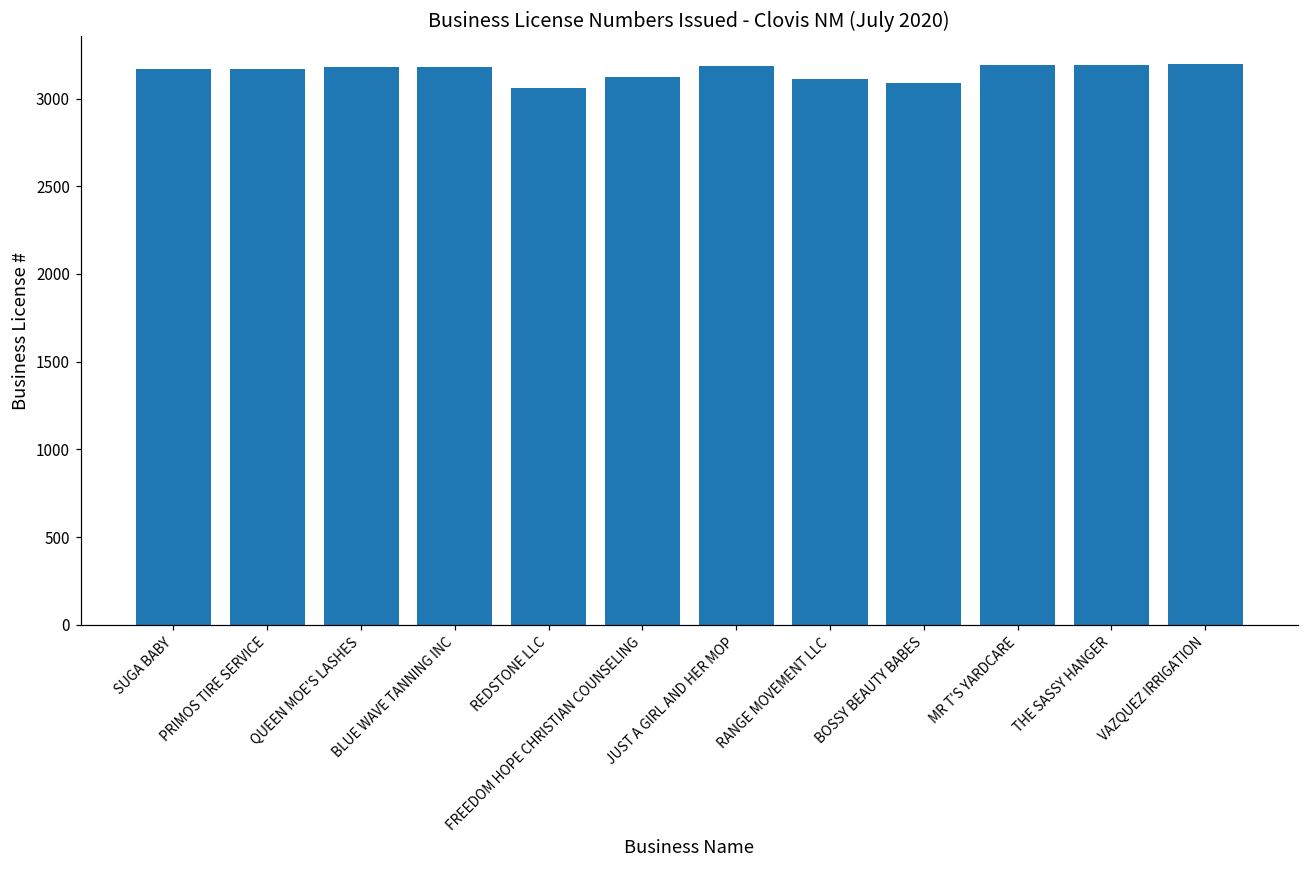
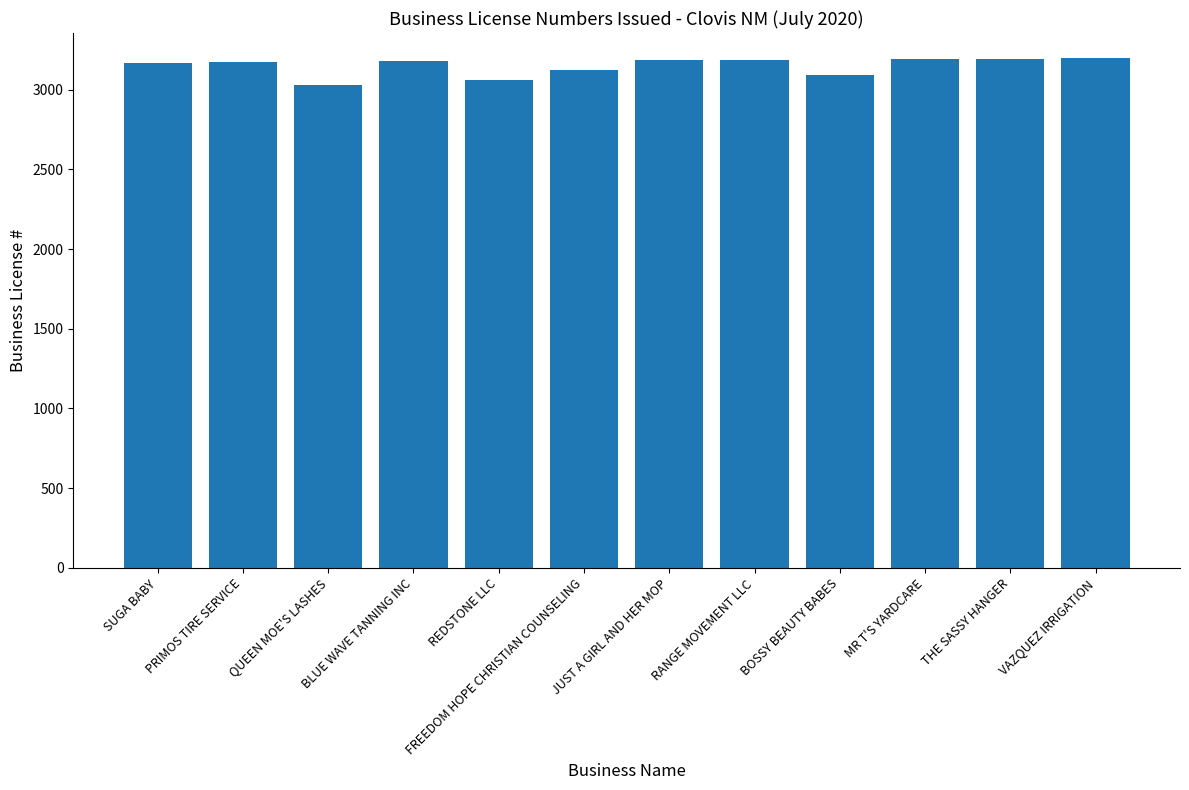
  {
    "SUGA BABY": 3170,
    "PRIMOS TIRE SERVICE": 3170,
-   "QUEEN MOE'S LASHES": 3180,
+   "QUEEN MOE'S LASHES": 3030,
    "BLUE WAVE TANNING INC": 3180,
    "REDSTONE LLC": 3060,
    "FREEDOM HOPE CHRISTIAN COUNSELING": 3120,
    "JUST A GIRL AND HER MOP": 3180,
-   "RANGE MOVEMENT LLC": 3110,
+   "RANGE MOVEMENT LLC": 3190,
    "BOSSY BEAUTY BABES": 3090,
    "MR T'S YARDCARE": 3190,
    "THE SASSY HANGER": 3190,
    "VAZQUEZ IRRIGATION": 3200
  }
